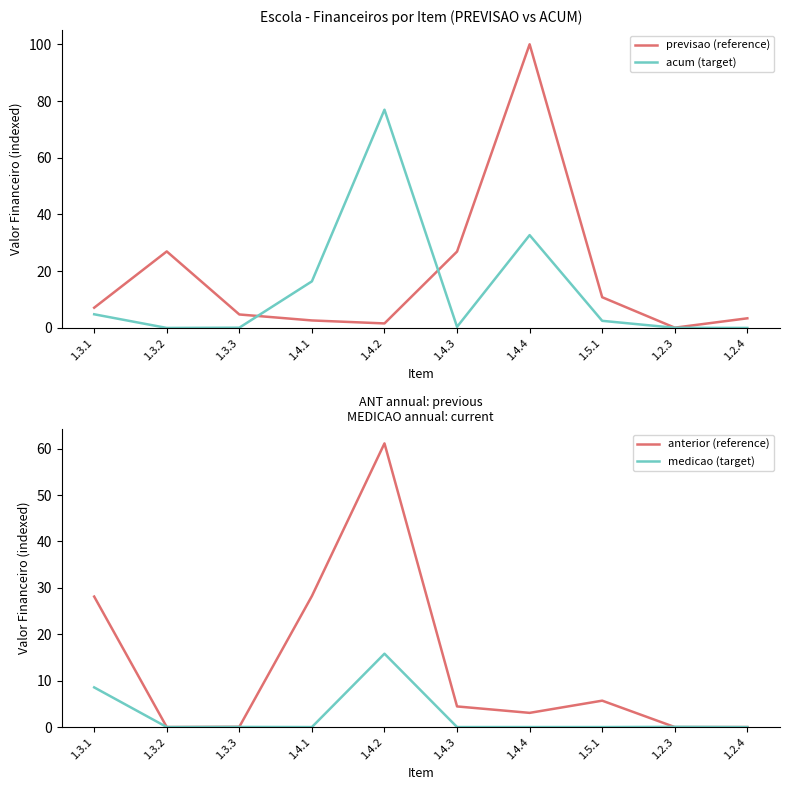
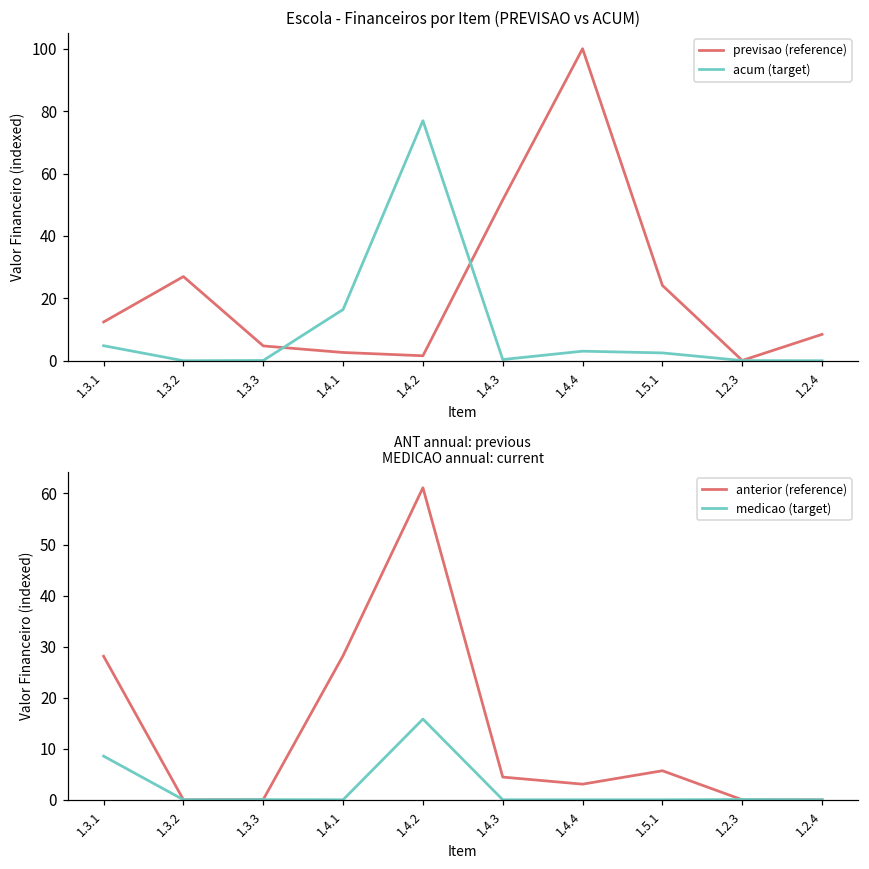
  {
    "Escola - Financeiros por Item (PREVISAO vs ACUM)": {
      "previsao (reference)": {
-       "1.3.1": 7,
+       "1.3.1": 12,
        "1.3.2": 27,
        "1.3.3": 5,
        "1.4.1": 3,
        "1.4.2": 2,
-       "1.4.3": 27,
+       "1.4.3": 52,
        "1.4.4": 100,
-       "1.5.1": 11,
-       "1.2.4": 3
+       "1.5.1": 24,
+       "1.2.4": 8
      },
      "acum (target)": {
        "1.3.1": 5,
        "1.3.2": 0,
        "1.3.3": 0,
        "1.4.1": 16,
        "1.4.2": 77,
        "1.4.3": 0,
-       "1.4.4": 33,
+       "1.4.4": 3,
        "1.5.1": 3,
        "1.2.4": 0
      }
    },
    "ANT annual: previous MEDICAO annual: current": {
      "anterior (reference)": {
        "1.3.1": 28,
        "1.4.1": 28,
        "1.4.2": 61,
        "1.4.3": 4,
        "1.4.4": 3,
        "1.5.1": 6
      },
      "medicao (target)": {
        "1.3.1": 9,
        "1.4.1": 0,
        "1.4.2": 16,
        "1.4.3": 0,
        "1.4.4": 0,
        "1.5.1": 0
      }
    }
  }
